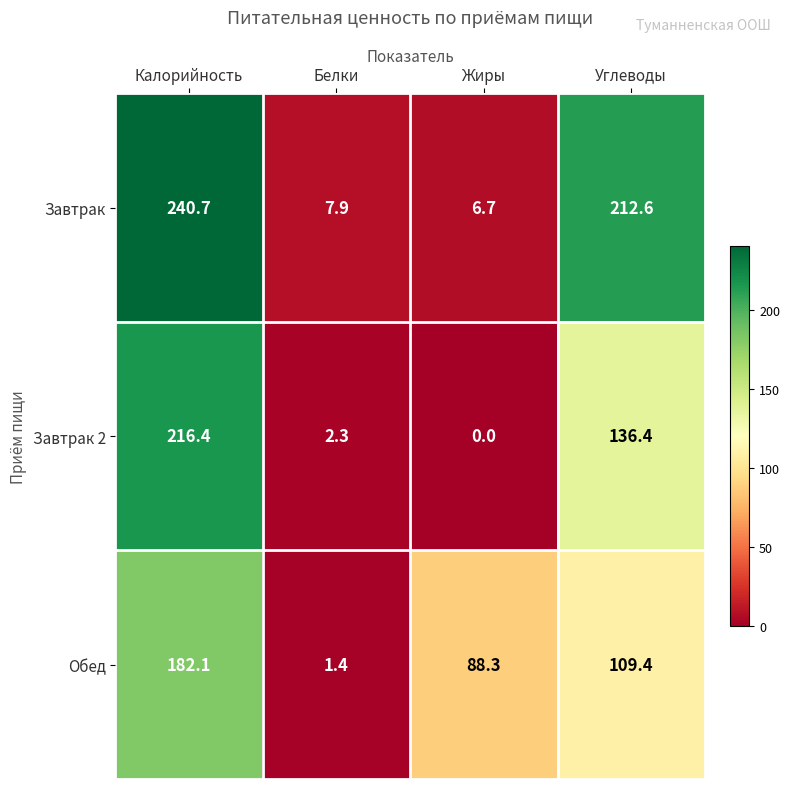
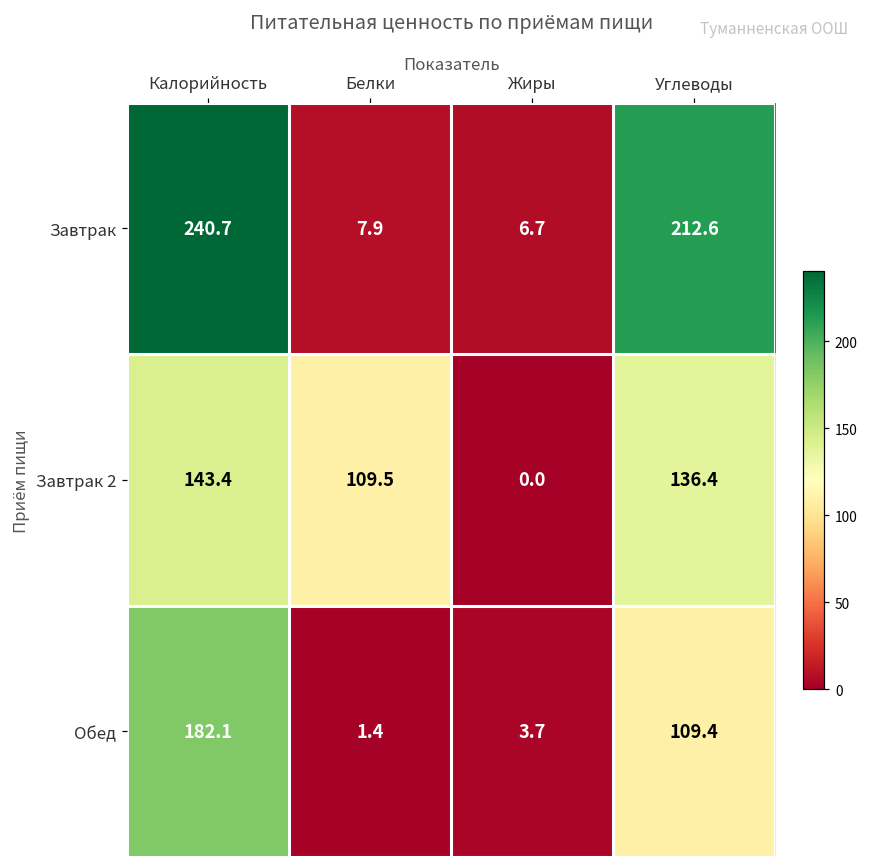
  {
    "Завтрак": {
      "Калорийность": 240.7,
      "Белки": 7.9,
      "Жиры": 6.7,
      "Углеводы": 212.6
    },
    "Завтрак 2": {
-     "Калорийность": 216.4,
-     "Белки": 2.3,
+     "Калорийность": 143.4,
+     "Белки": 109.5,
      "Жиры": 0.0,
      "Углеводы": 136.4
    },
    "Обед": {
      "Калорийность": 182.1,
      "Белки": 1.4,
-     "Жиры": 88.3,
+     "Жиры": 3.7,
      "Углеводы": 109.4
    }
  }
